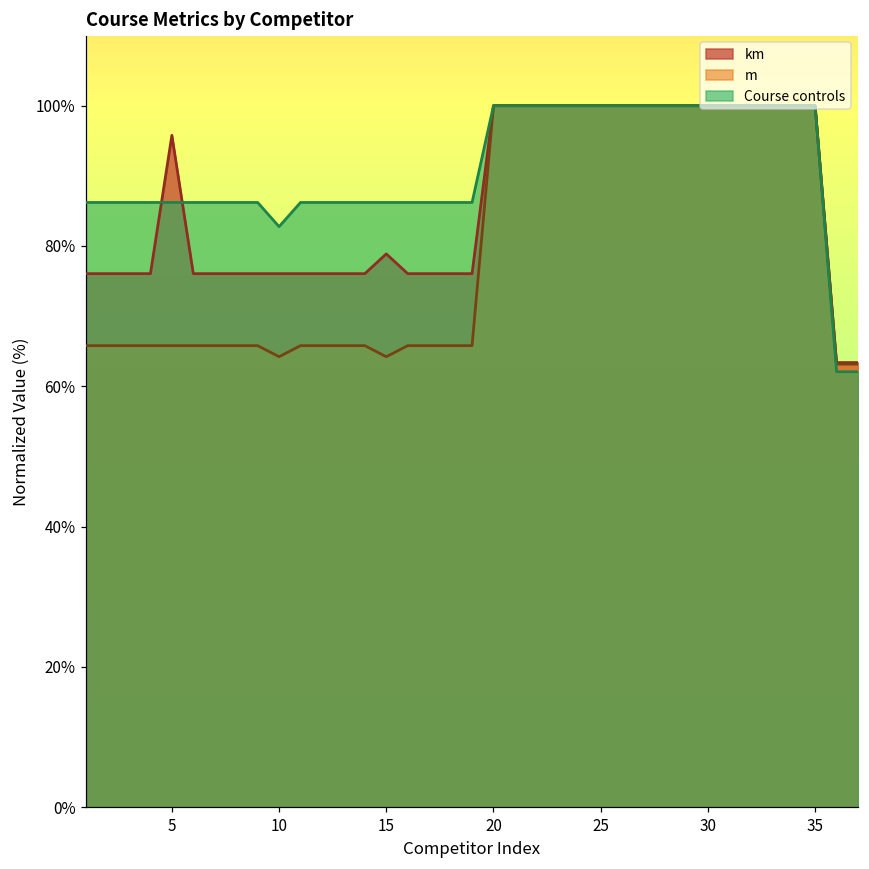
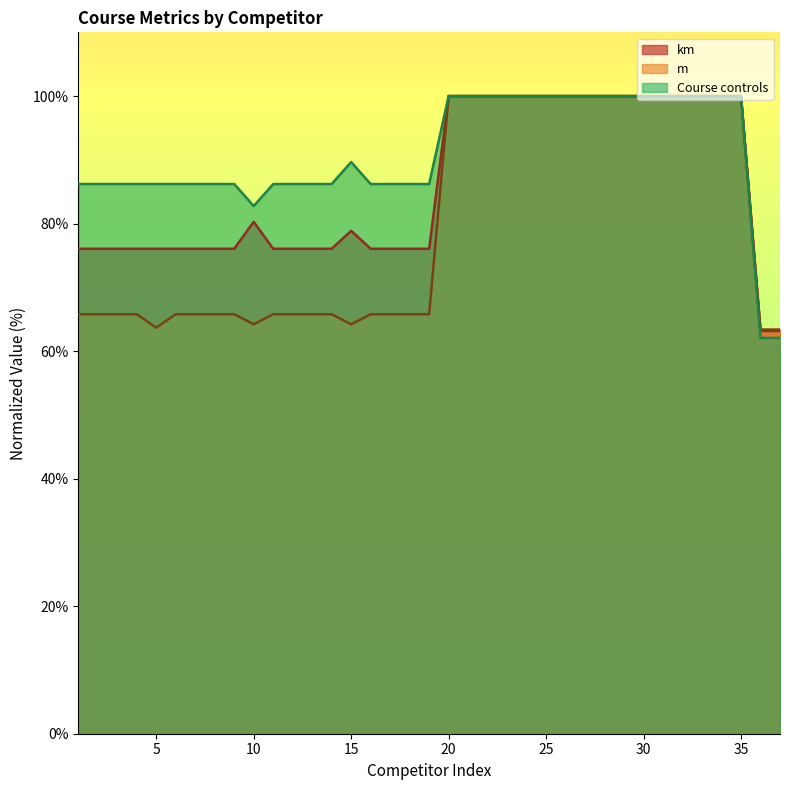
  {
    "km": {
-     "5": "96%",
-     "10": "76%",
+     "5": "76%",
+     "10": "80%",
      "15": "79%"
    },
    "m": {
-     "5": "66%",
+     "5": "64%",
      "10": "64%",
      "15": "64%"
    },
    "Course controls": {
      "5": "86%",
      "10": "83%",
-     "15": "86%"
+     "15": "90%"
    }
  }
